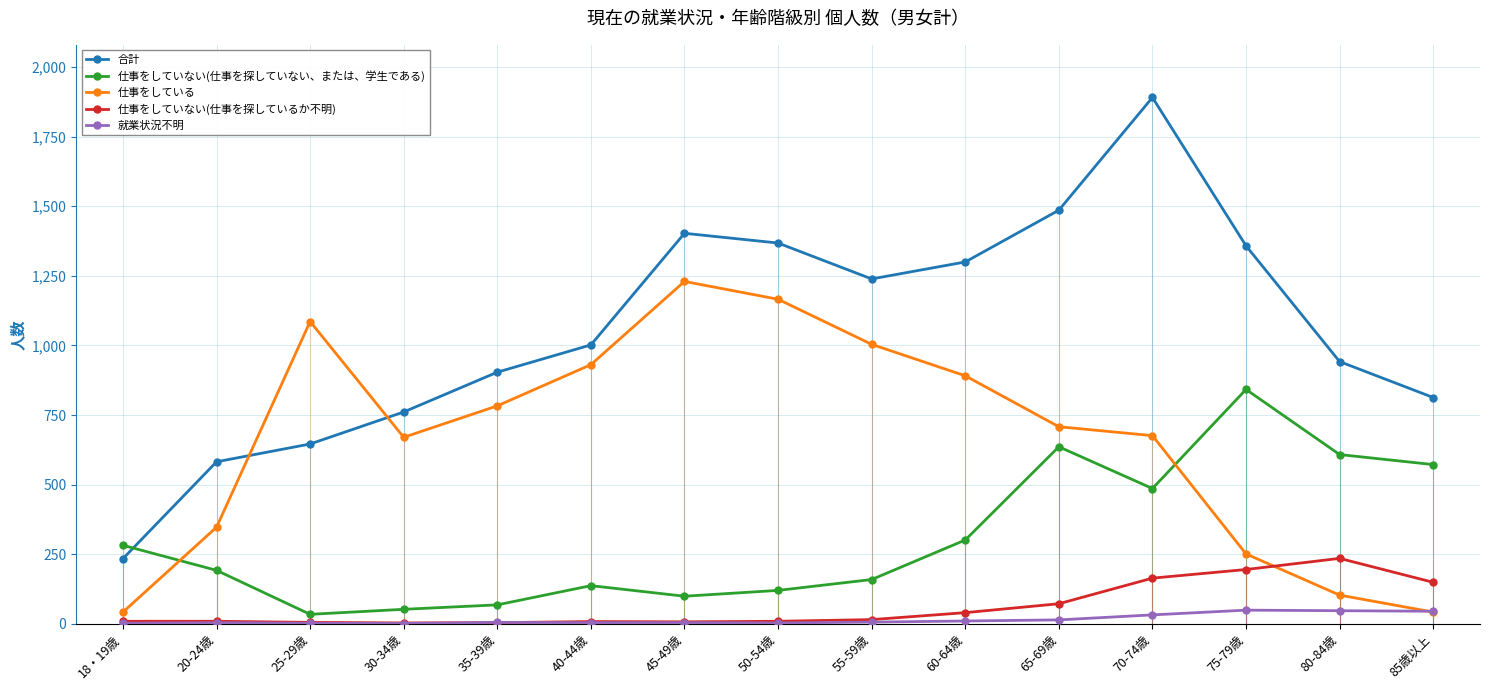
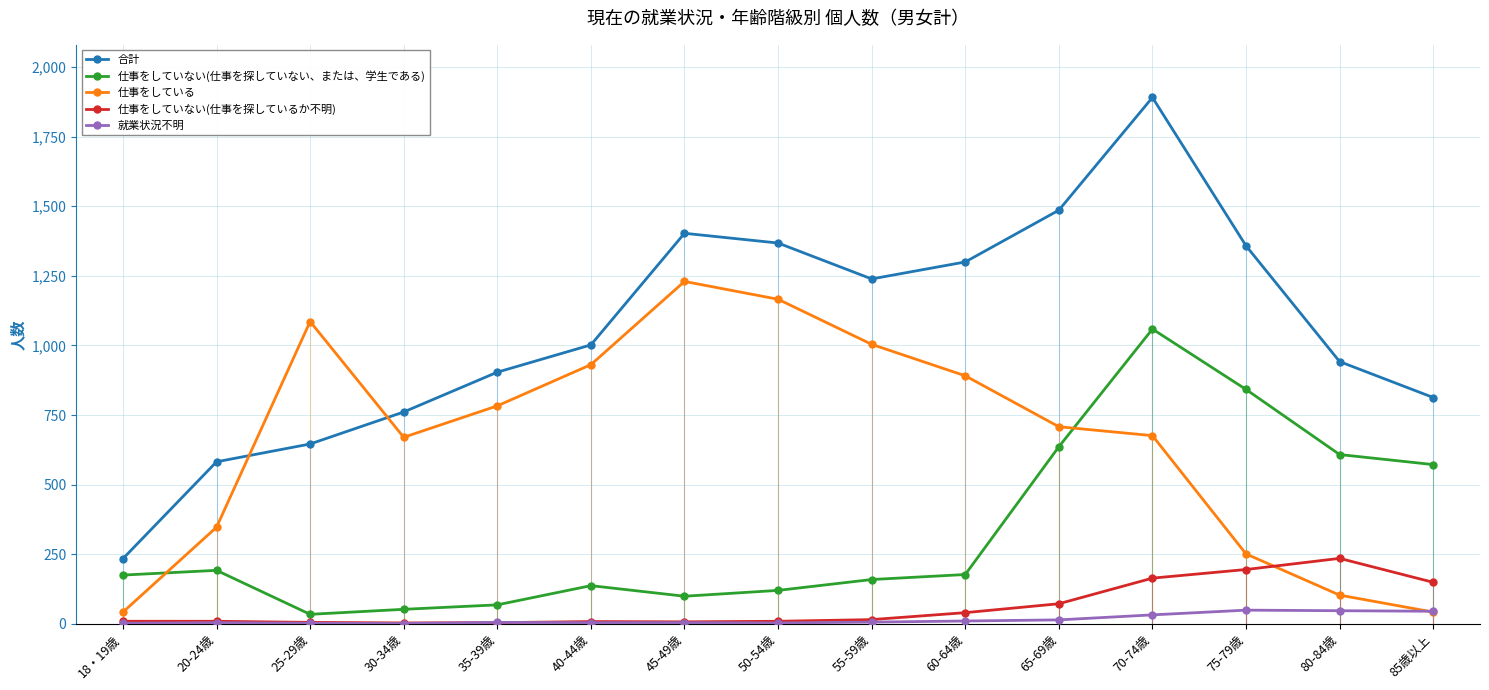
  {
    "合計": {
      "18・19歳": "230",
      "20-24歳": "580",
      "25-29歳": "650",
      "30-34歳": "760",
      "35-39歳": "900",
      "40-44歳": "1,000",
      "45-49歳": "1,400",
      "50-54歳": "1,370",
      "55-59歳": "1,240",
      "60-64歳": "1,300",
      "65-69歳": "1,490",
      "70-74歳": "1,890",
      "75-79歳": "1,360",
      "80-84歳": "940",
      "85歳以上": "810"
    },
    "仕事をしていない(仕事を探していない、または、学生である)": {
-     "18・19歳": "280",
+     "18・19歳": "180",
      "20-24歳": "190",
      "25-29歳": "30",
      "30-34歳": "50",
      "35-39歳": "70",
      "40-44歳": "140",
      "45-49歳": "100",
      "50-54歳": "120",
      "55-59歳": "160",
-     "60-64歳": "300",
+     "60-64歳": "180",
      "65-69歳": "640",
-     "70-74歳": "490",
+     "70-74歳": "1,060",
      "75-79歳": "840",
      "80-84歳": "610",
      "85歳以上": "570"
    },
    "仕事をしている": {
      "18・19歳": "40",
      "20-24歳": "350",
      "25-29歳": "1,090",
      "30-34歳": "670",
      "35-39歳": "780",
      "40-44歳": "930",
      "45-49歳": "1,230",
      "50-54歳": "1,170",
      "55-59歳": "1,000",
      "60-64歳": "890",
      "65-69歳": "710",
      "70-74歳": "680",
      "75-79歳": "250",
      "80-84歳": "100"
    },
    "仕事をしていない(仕事を探しているか不明)": {
      "60-64歳": "40",
      "65-69歳": "70",
      "70-74歳": "160",
      "75-79歳": "200",
      "80-84歳": "240",
      "85歳以上": "150"
    },
    "就業状況不明": {
      "60-64歳": "10",
      "65-69歳": "10",
      "70-74歳": "30",
      "75-79歳": "50",
      "80-84歳": "50"
    }
  }
